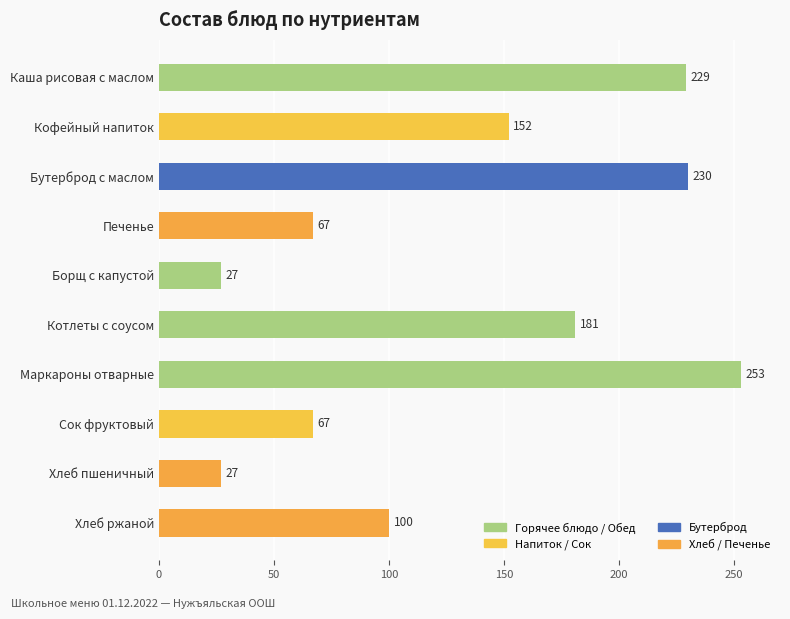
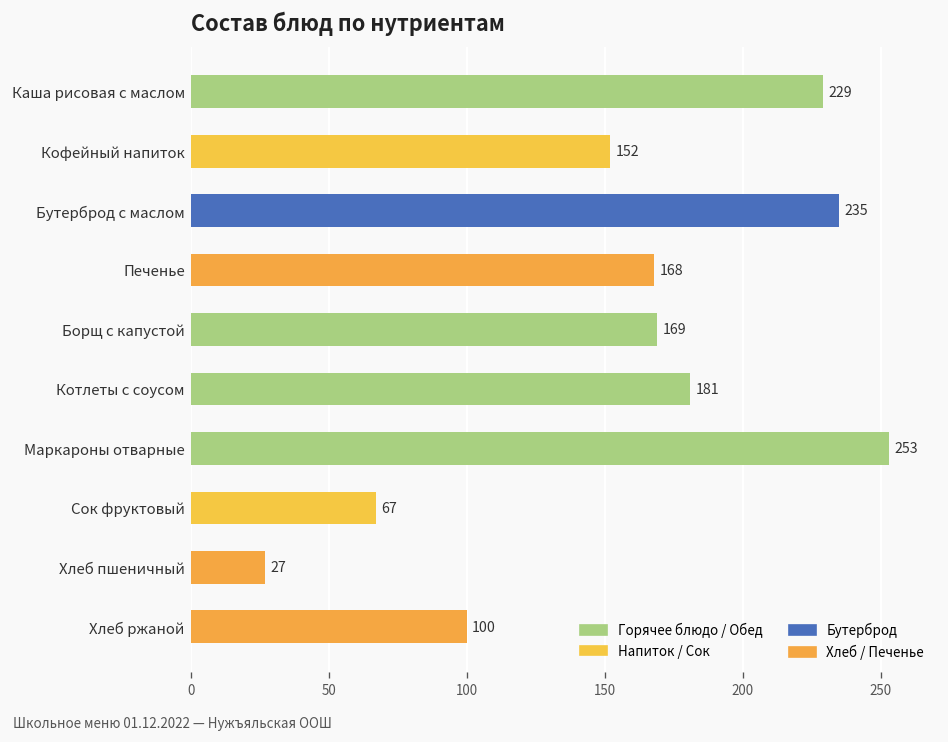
  {
    "Каша рисовая с маслом": 229,
    "Кофейный напиток": 152,
-   "Бутерброд с маслом": 230,
-   "Печенье": 67,
-   "Борщ с капустой": 27,
+   "Бутерброд с маслом": 235,
+   "Печенье": 168,
+   "Борщ с капустой": 169,
    "Котлеты с соусом": 181,
    "Маркароны отварные": 253,
    "Сок фруктовый": 67,
    "Хлеб пшеничный": 27,
    "Хлеб ржаной": 100
  }
